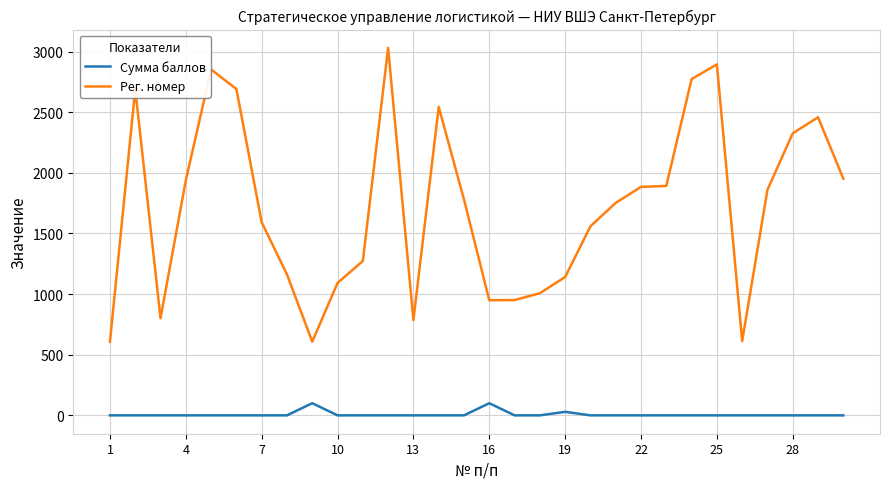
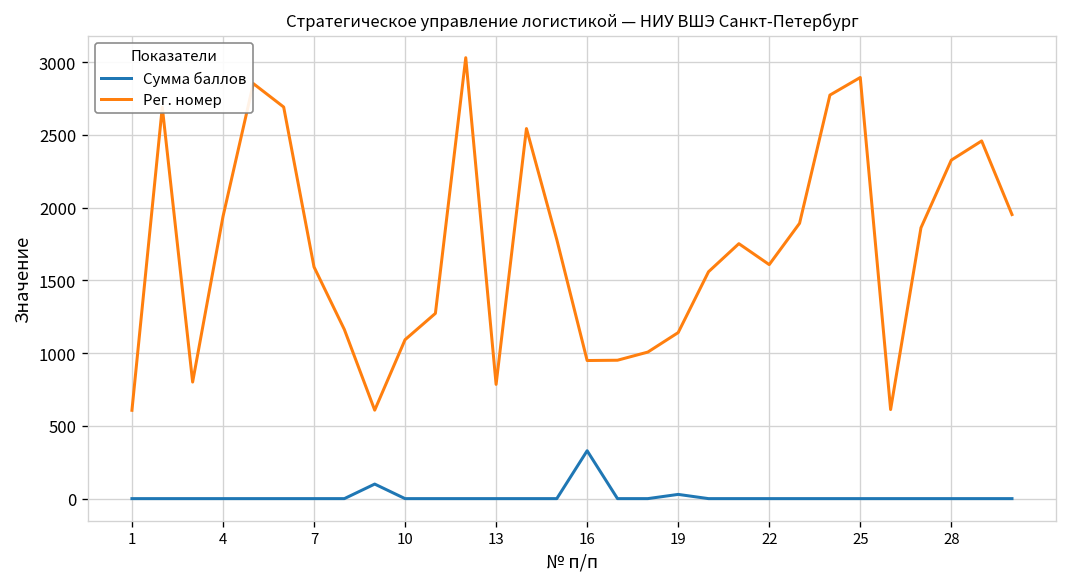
  {
    "Сумма баллов": {
      "1": 0,
      "4": 0,
      "7": 0,
      "10": 0,
      "13": 0,
-     "16": 100,
+     "16": 330,
      "19": 30,
      "22": 0,
      "25": 0,
      "28": 0
    },
    "Рег. номер": {
      "1": 610,
      "4": 1940,
      "7": 1590,
      "10": 1090,
      "13": 790,
      "16": 950,
      "19": 1140,
-     "22": 1880,
+     "22": 1610,
      "25": 2890,
      "28": 2330
    }
  }
